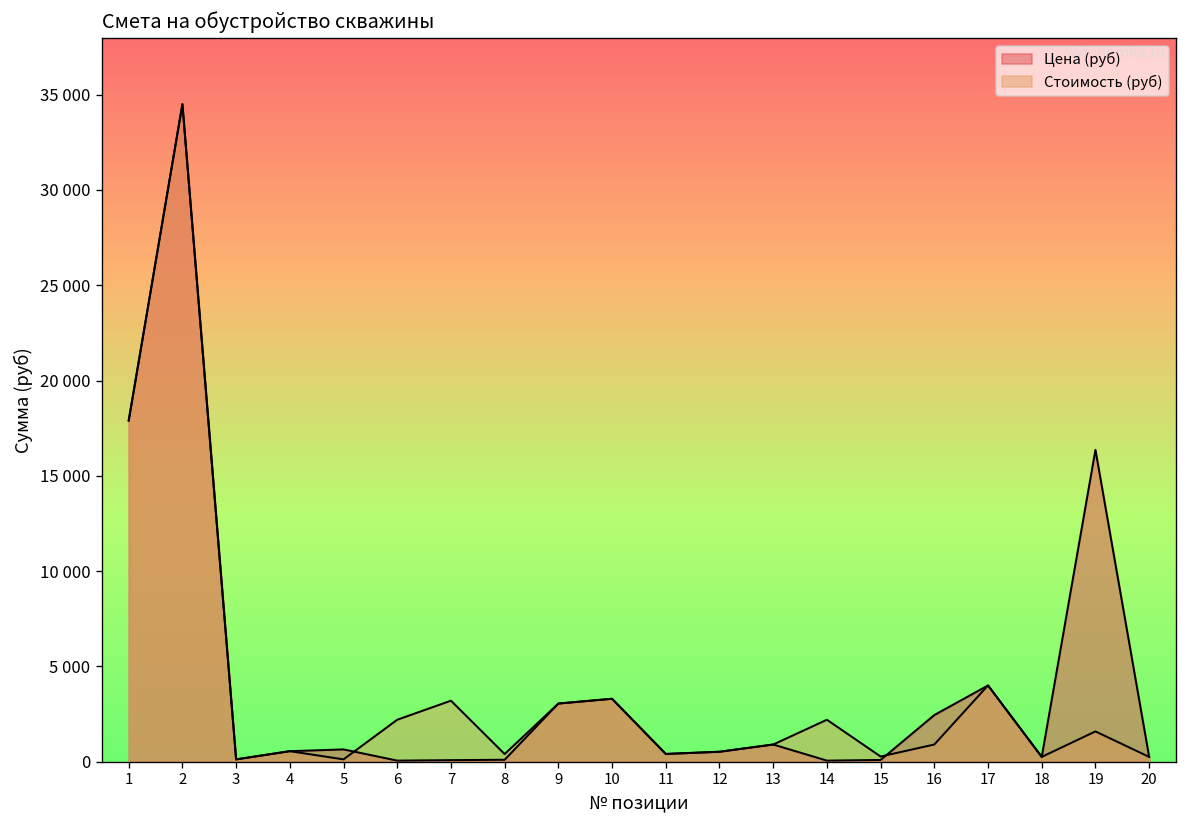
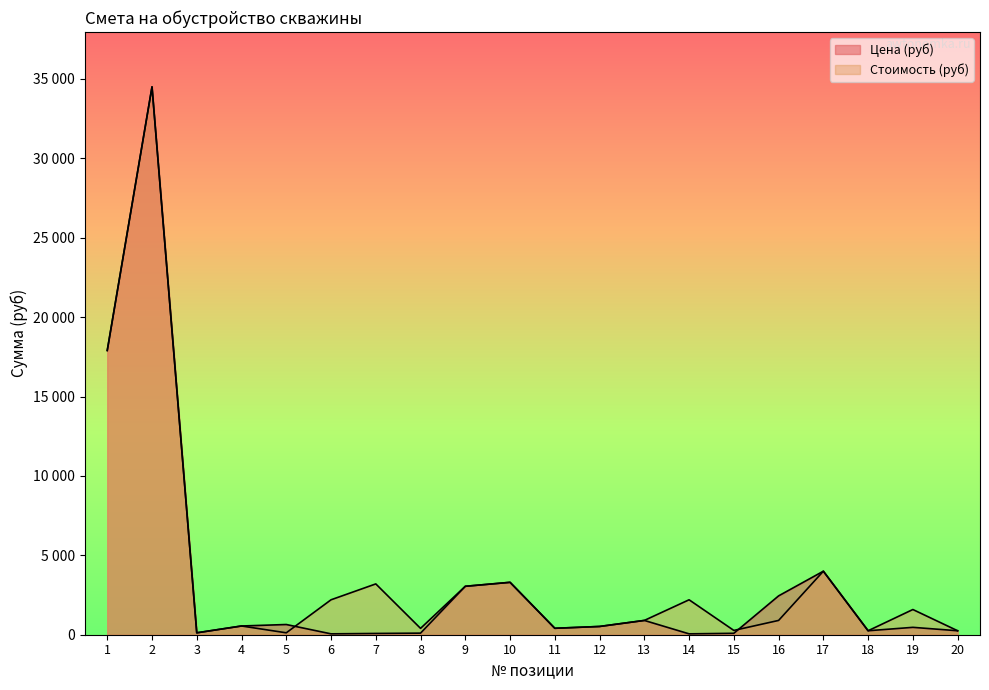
  {
    "Цена (руб)": {
      "5": 600,
      "6": 100,
      "7": 100,
      "8": 100,
      "14": 100,
      "15": 100,
      "16": 2400,
-     "19": 16400
+     "19": 500
    },
    "Стоимость (руб)": {
      "5": 100,
      "6": 2200,
      "7": 3200,
      "8": 400,
      "14": 2200,
      "15": 300,
      "16": 900,
      "19": 1600
    }
  }
